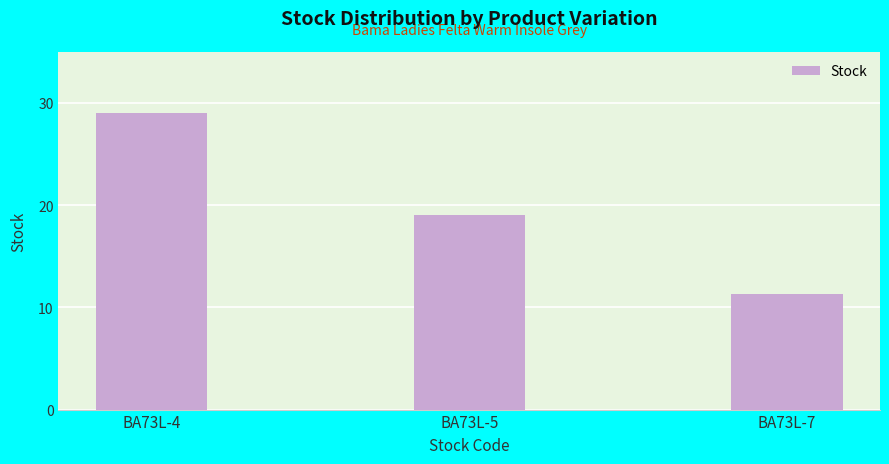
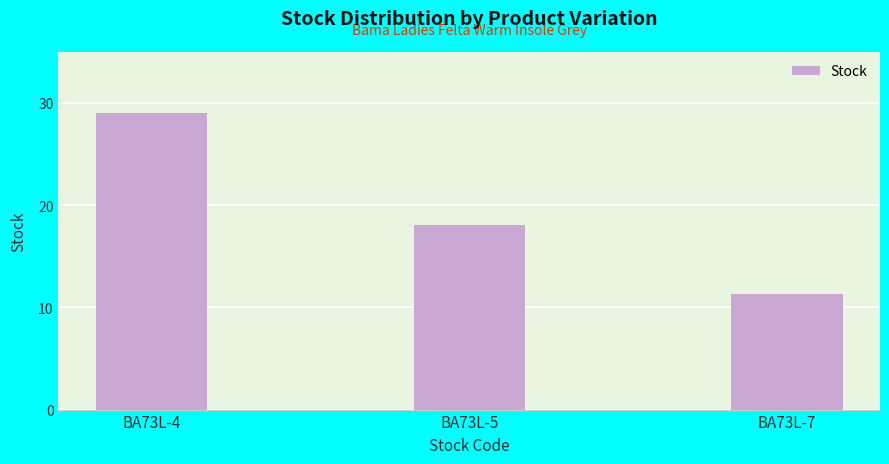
  {
    "BA73L-4": 29.0,
-   "BA73L-5": 19.0,
+   "BA73L-5": 18.1,
    "BA73L-7": 11.3
  }
